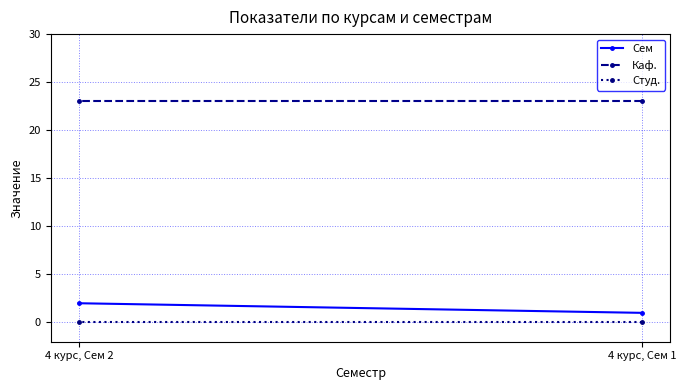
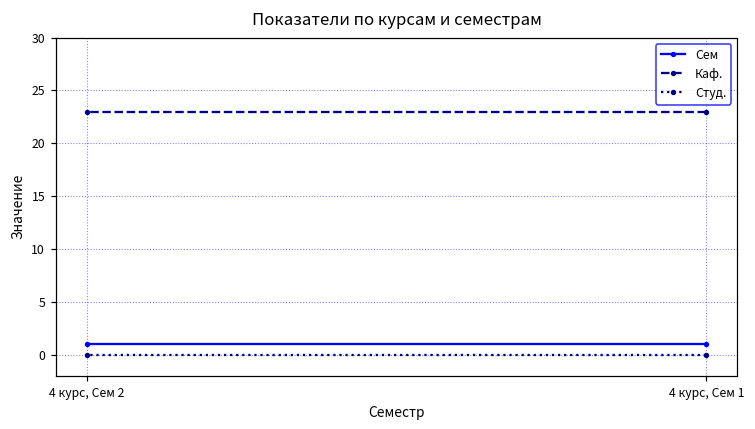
  {
    "Сем": {
-     "4 курс, Сем 2": 2,
+     "4 курс, Сем 2": 1,
      "4 курс, Сем 1": 1
    }
  }
